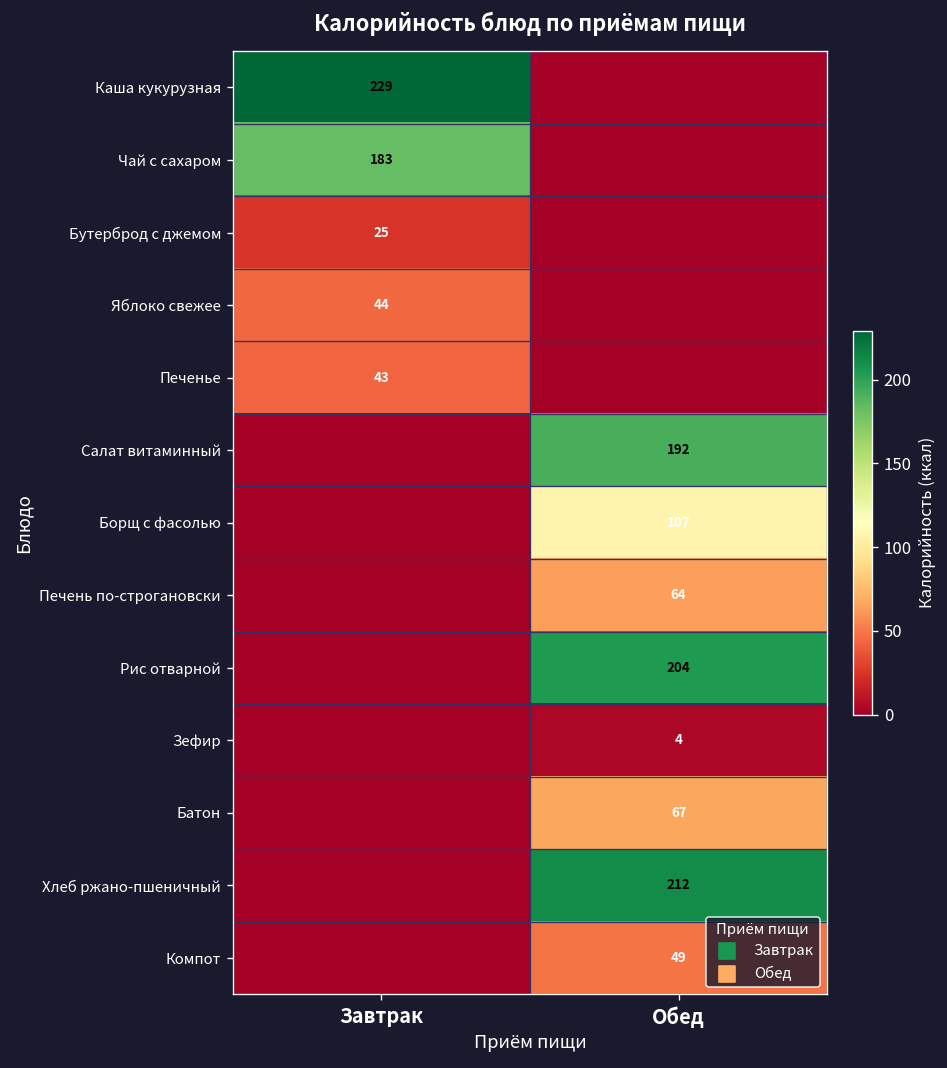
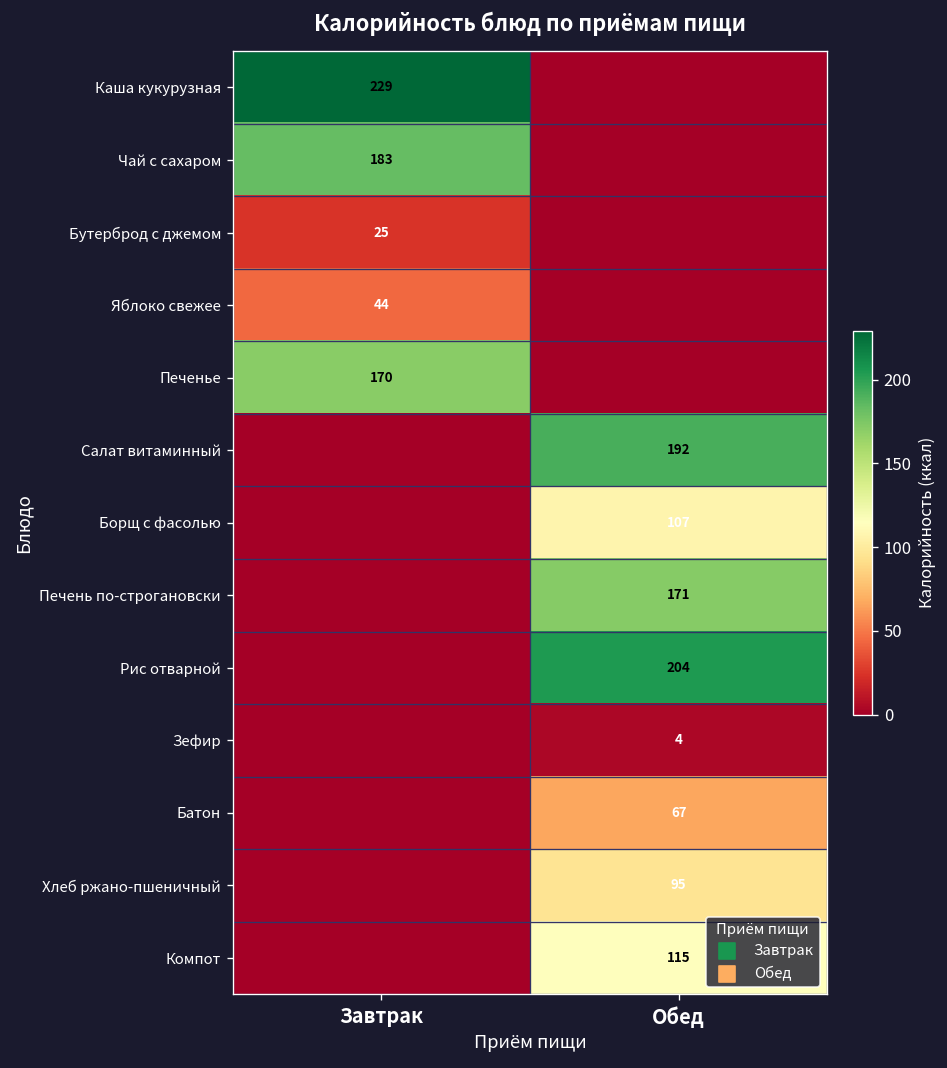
  {
    "Каша кукурузная": {
      "Завтрак": 229
    },
    "Чай с сахаром": {
      "Завтрак": 183
    },
    "Бутерброд с джемом": {
      "Завтрак": 25
    },
    "Яблоко свежее": {
      "Завтрак": 44
    },
    "Печенье": {
-     "Завтрак": 43
+     "Завтрак": 170
    },
    "Салат витаминный": {
      "Обед": 192
    },
    "Борщ с фасолью": {
      "Обед": 107
    },
    "Печень по-строгановски": {
-     "Обед": 64
+     "Обед": 171
    },
    "Рис отварной": {
      "Обед": 204
    },
    "Зефир": {
      "Обед": 4
    },
    "Батон": {
      "Обед": 67
    },
    "Хлеб ржано-пшеничный": {
-     "Обед": 212
+     "Обед": 95
    },
    "Компот": {
-     "Обед": 49
+     "Обед": 115
    }
  }
